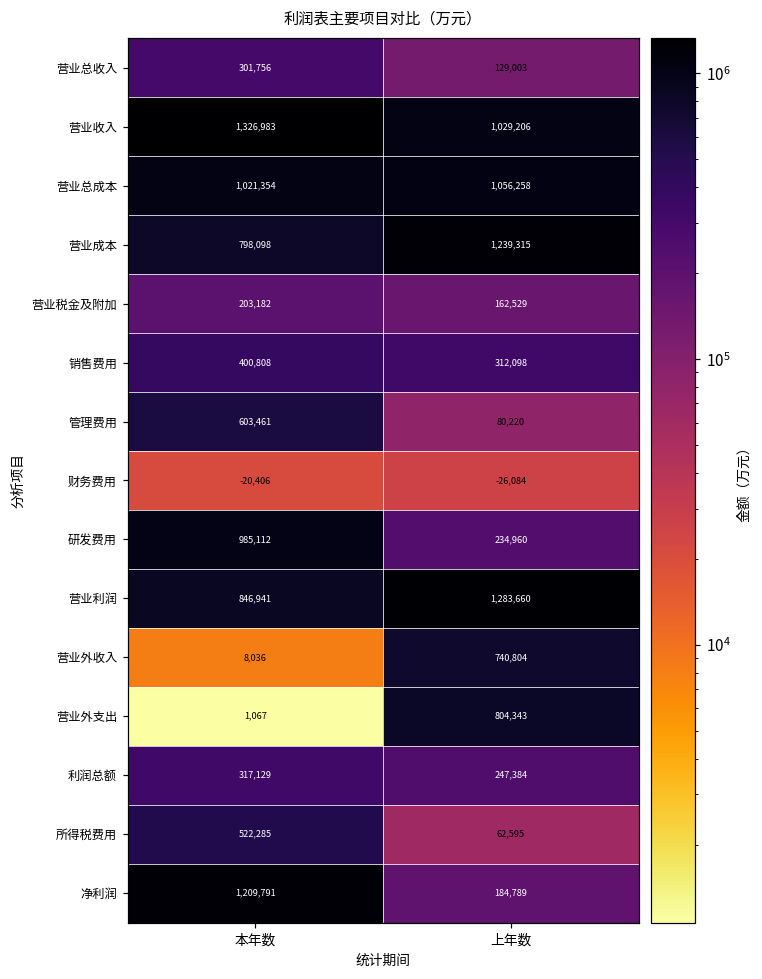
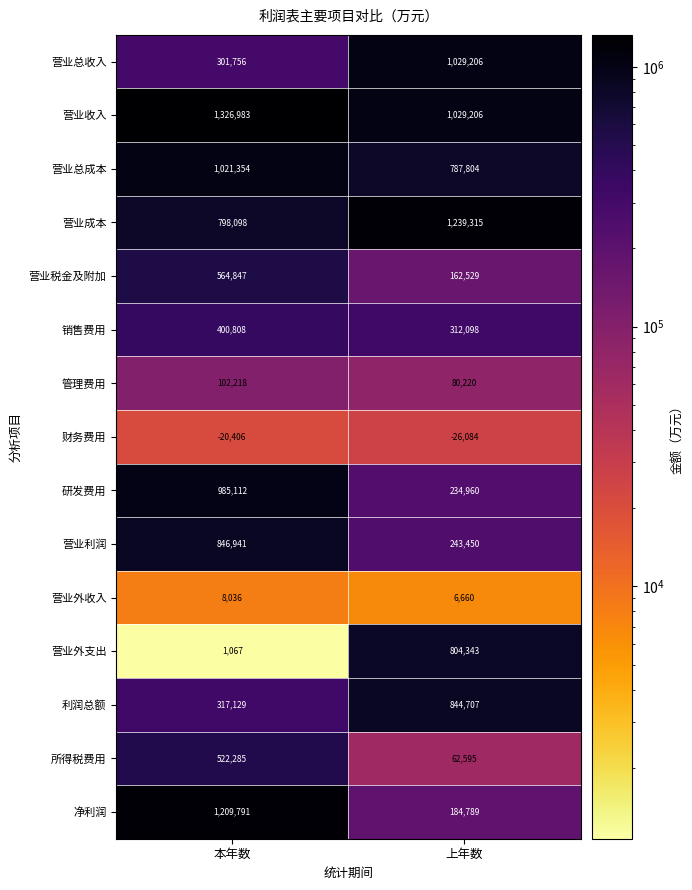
  {
    "营业总收入": {
      "本年数": "301,756",
-     "上年数": "129,003"
+     "上年数": "1,029,206"
    },
    "营业收入": {
      "本年数": "1,326,983",
      "上年数": "1,029,206"
    },
    "营业总成本": {
      "本年数": "1,021,354",
-     "上年数": "1,056,258"
+     "上年数": "787,804"
    },
    "营业成本": {
      "本年数": "798,098",
      "上年数": "1,239,315"
    },
    "营业税金及附加": {
-     "本年数": "203,182",
+     "本年数": "564,847",
      "上年数": "162,529"
    },
    "销售费用": {
      "本年数": "400,808",
      "上年数": "312,098"
    },
    "管理费用": {
-     "本年数": "603,461",
+     "本年数": "102,218",
      "上年数": "80,220"
    },
    "财务费用": {
      "本年数": "-20,406",
      "上年数": "-26,084"
    },
    "研发费用": {
      "本年数": "985,112",
      "上年数": "234,960"
    },
    "营业利润": {
      "本年数": "846,941",
-     "上年数": "1,283,660"
+     "上年数": "243,450"
    },
    "营业外收入": {
      "本年数": "8,036",
-     "上年数": "740,804"
+     "上年数": "6,660"
    },
    "营业外支出": {
      "本年数": "1,067",
      "上年数": "804,343"
    },
    "利润总额": {
      "本年数": "317,129",
-     "上年数": "247,384"
+     "上年数": "844,707"
    },
    "所得税费用": {
      "本年数": "522,285",
      "上年数": "62,595"
    },
    "净利润": {
      "本年数": "1,209,791",
      "上年数": "184,789"
    }
  }
